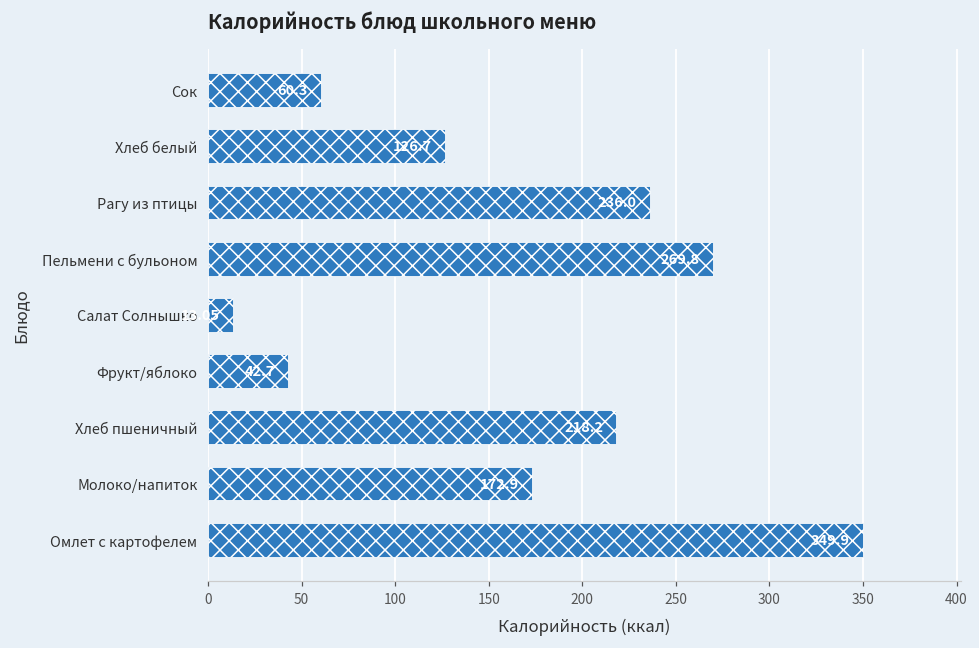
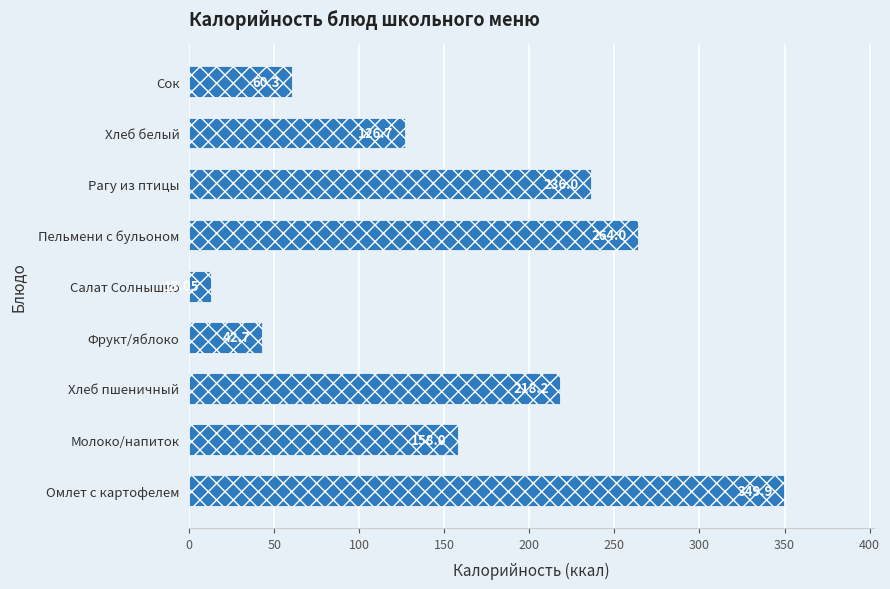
  {
    "Сок": 60.3,
    "Хлеб белый": 126.7,
    "Рагу из птицы": 236.0,
-   "Пельмени с бульоном": 269.8,
+   "Пельмени с бульоном": 264.0,
    "Фрукт/яблоко": 42.7,
    "Хлеб пшеничный": 218.2,
-   "Молоко/напиток": 172.9,
+   "Молоко/напиток": 158.0,
    "Омлет с картофелем": 349.9
  }
